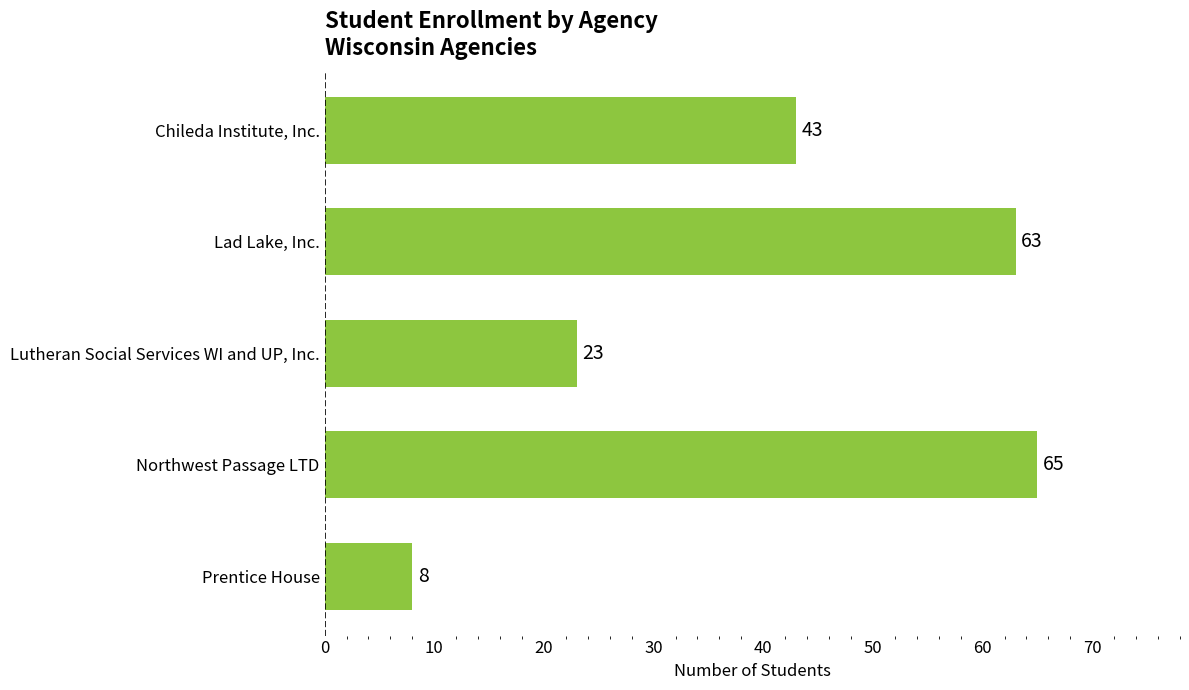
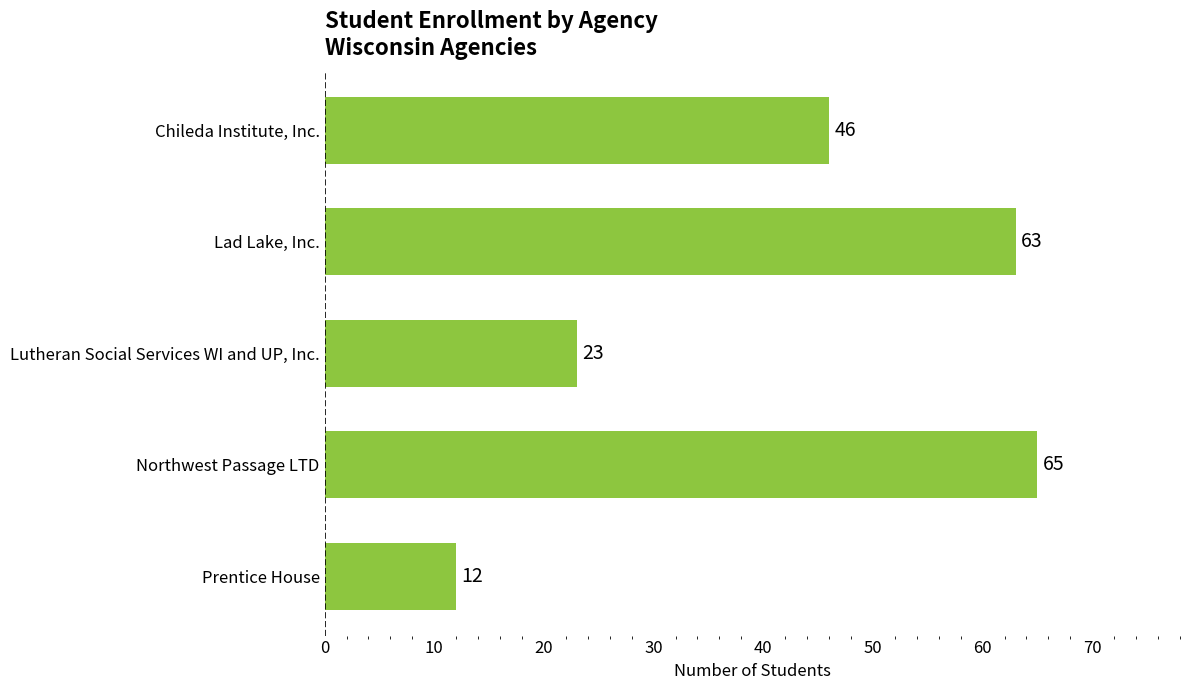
  {
-   "Chileda Institute, Inc.": 43,
+   "Chileda Institute, Inc.": 46,
    "Lad Lake, Inc.": 63,
    "Lutheran Social Services WI and UP, Inc.": 23,
    "Northwest Passage LTD": 65,
-   "Prentice House": 8
+   "Prentice House": 12
  }
